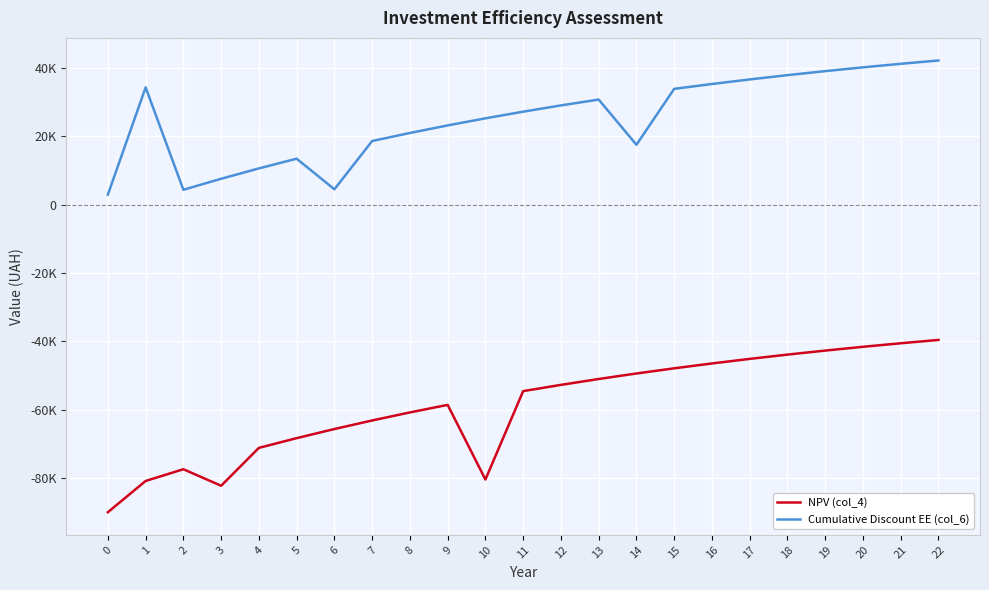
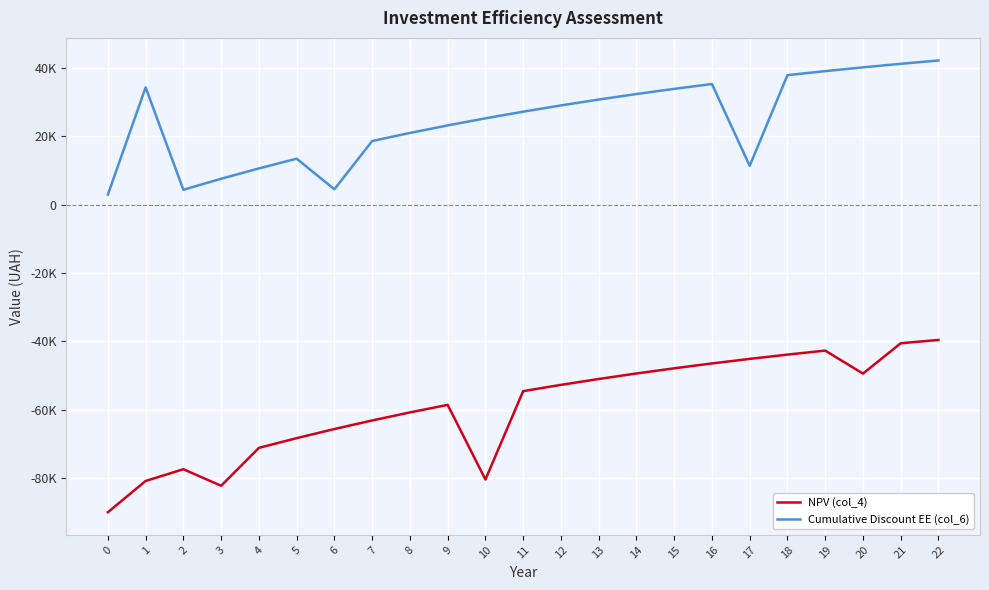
  {
    "NPV (col_4)": {
      "0": -90000,
      "1": -81000,
      "2": -77000,
      "3": -82000,
      "4": -71000,
      "5": -68000,
      "6": -66000,
      "7": -63000,
      "8": -61000,
      "9": -59000,
      "10": -80000,
      "11": -55000,
      "12": -53000,
      "13": -51000,
      "14": -49000,
      "15": -48000,
      "16": -46000,
      "17": -45000,
      "18": -44000,
      "19": -43000,
-     "20": -42000,
+     "20": -49000,
      "21": -41000,
      "22": -40000
    },
    "Cumulative Discount EE (col_6)": {
      "0": 3000,
      "1": 34000,
      "2": 4000,
      "3": 8000,
      "4": 11000,
      "5": 14000,
      "6": 5000,
      "7": 19000,
      "8": 21000,
      "9": 23000,
      "10": 25000,
      "11": 27000,
      "12": 29000,
      "13": 31000,
-     "14": 18000,
+     "14": 32000,
      "15": 34000,
      "16": 35000,
-     "17": 37000,
+     "17": 11000,
      "18": 38000,
      "19": 39000,
      "20": 40000,
      "21": 41000,
      "22": 42000
    }
  }
